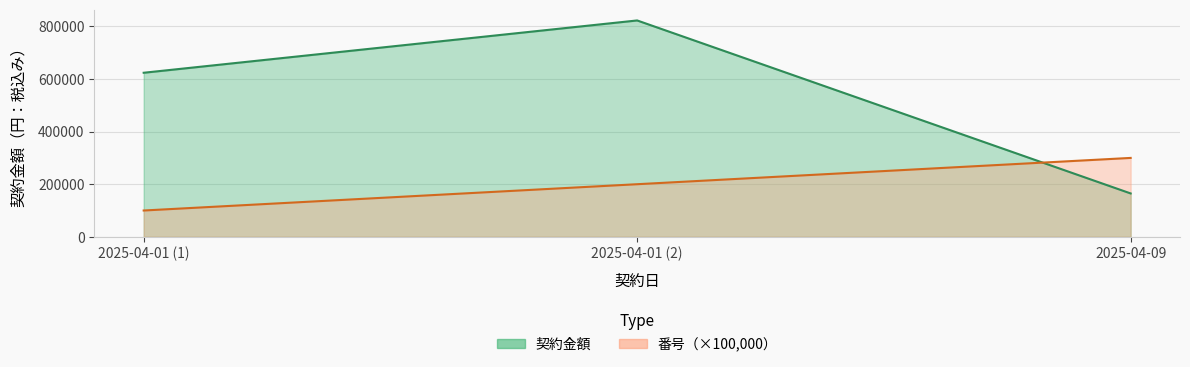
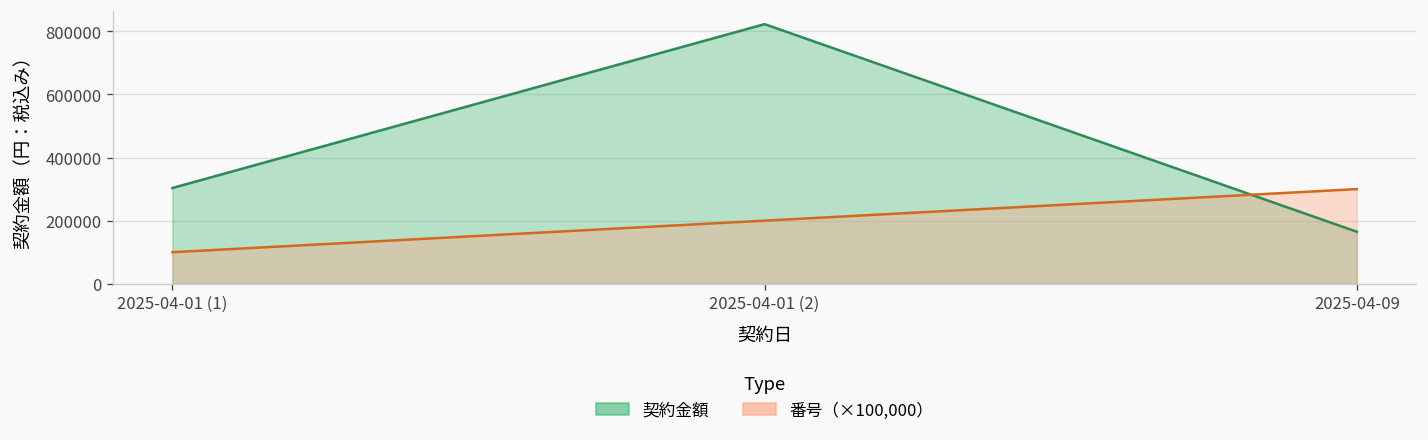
  {
    "契約金額": {
-     "2025-04-01 (1)": 620000,
+     "2025-04-01 (1)": 300000,
      "2025-04-01 (2)": 820000,
      "2025-04-09": 160000
    },
    "番号（×100,000）": {
      "2025-04-01 (1)": 100000,
      "2025-04-01 (2)": 200000,
      "2025-04-09": 300000
    }
  }
